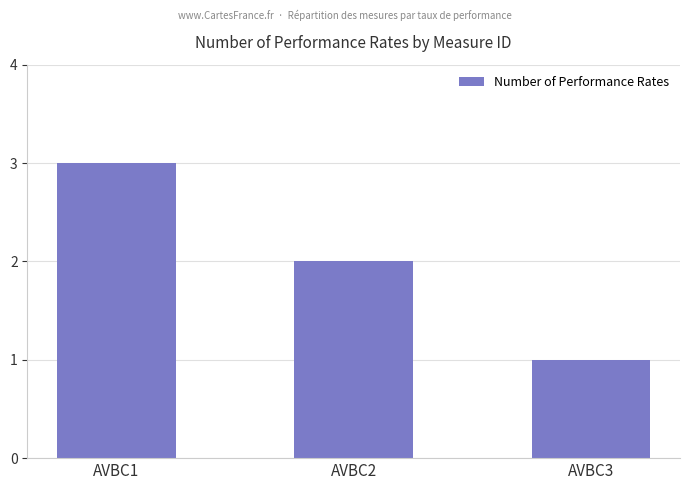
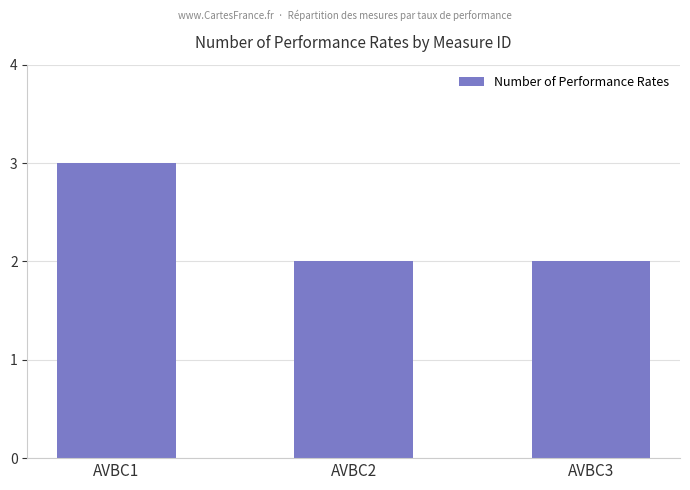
  {
    "AVBC1": 3,
    "AVBC2": 2,
-   "AVBC3": 1
+   "AVBC3": 2
  }
